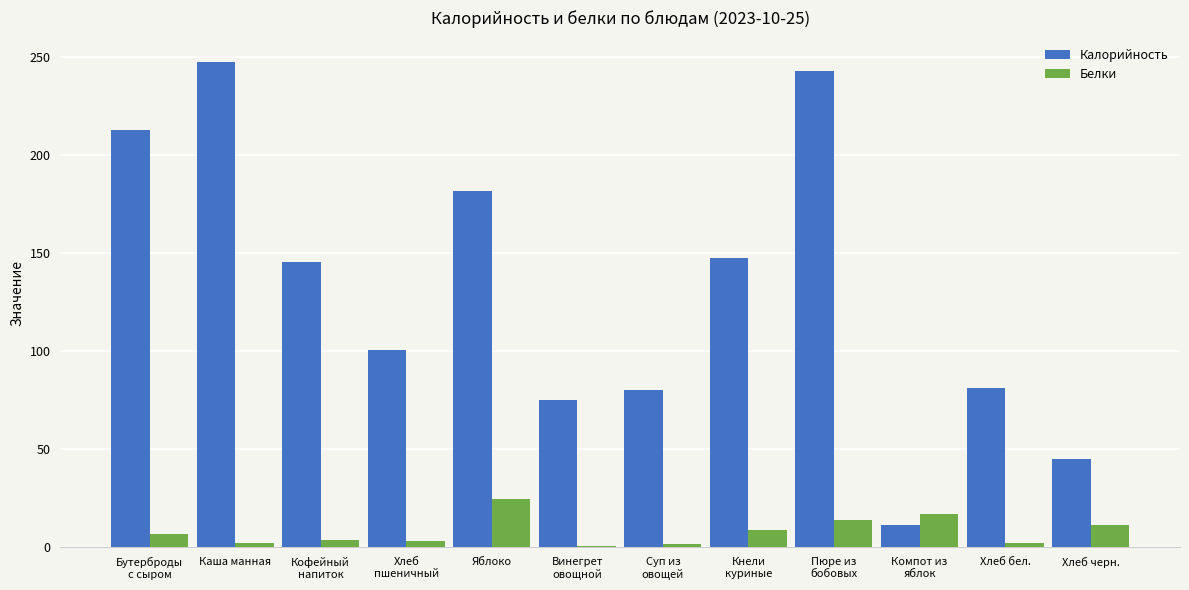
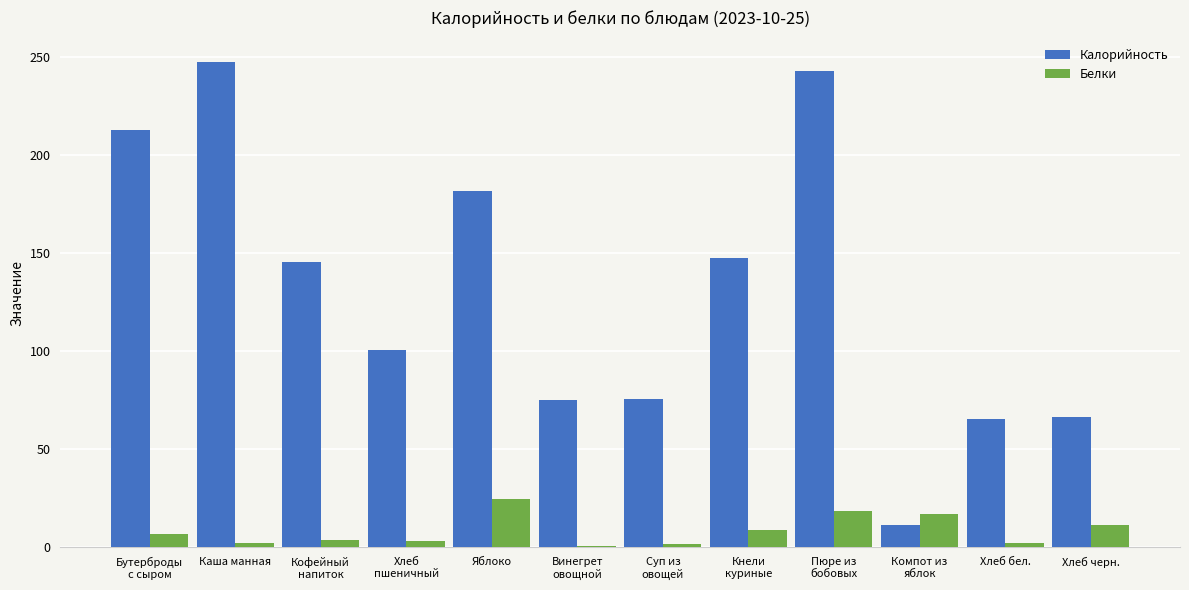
  {
    "Калорийность": {
      "Бутерброды с сыром": 213,
      "Каша манная": 247,
      "Кофейный напиток": 146,
      "Хлеб пшеничный": 101,
      "Яблоко": 182,
      "Винегрет овощной": 75,
-     "Суп из овощей": 80,
+     "Суп из овощей": 76,
      "Кнели куриные": 147,
      "Пюре из бобовых": 243,
      "Компот из яблок": 12,
-     "Хлеб бел.": 81,
-     "Хлеб черн.": 45
+     "Хлеб бел.": 65,
+     "Хлеб черн.": 67
    },
    "Белки": {
      "Бутерброды с сыром": 7,
      "Каша манная": 2,
      "Кофейный напиток": 4,
      "Хлеб пшеничный": 3,
      "Яблоко": 25,
      "Суп из овощей": 2,
      "Кнели куриные": 9,
-     "Пюре из бобовых": 14,
+     "Пюре из бобовых": 18,
      "Компот из яблок": 17,
      "Хлеб бел.": 2,
      "Хлеб черн.": 12
    }
  }
